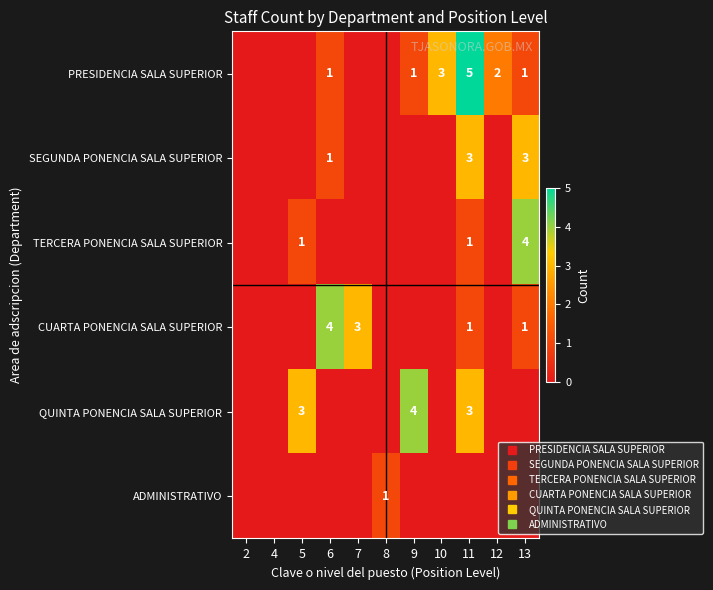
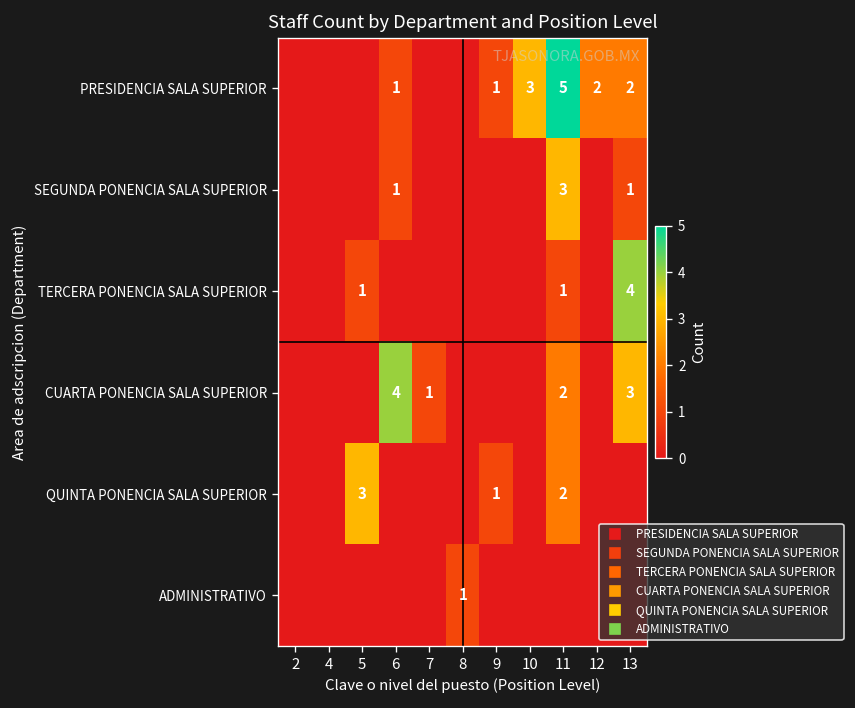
  {
    "PRESIDENCIA SALA SUPERIOR": {
      "6": 1,
      "9": 1,
      "10": 3,
      "12": 2,
-     "13": 1
+     "13": 2
    },
    "SEGUNDA PONENCIA SALA SUPERIOR": {
      "6": 1,
      "11": 3,
-     "13": 3
+     "13": 1
    },
    "TERCERA PONENCIA SALA SUPERIOR": {
      "5": 1,
      "11": 1,
      "13": 4
    },
    "CUARTA PONENCIA SALA SUPERIOR": {
      "6": 4,
-     "7": 3,
-     "11": 1,
-     "13": 1
+     "7": 1,
+     "11": 2,
+     "13": 3
    },
    "QUINTA PONENCIA SALA SUPERIOR": {
      "5": 3,
-     "9": 4,
-     "11": 3
+     "9": 1,
+     "11": 2
    },
    "ADMINISTRATIVO": {
      "8": 1
    }
  }
